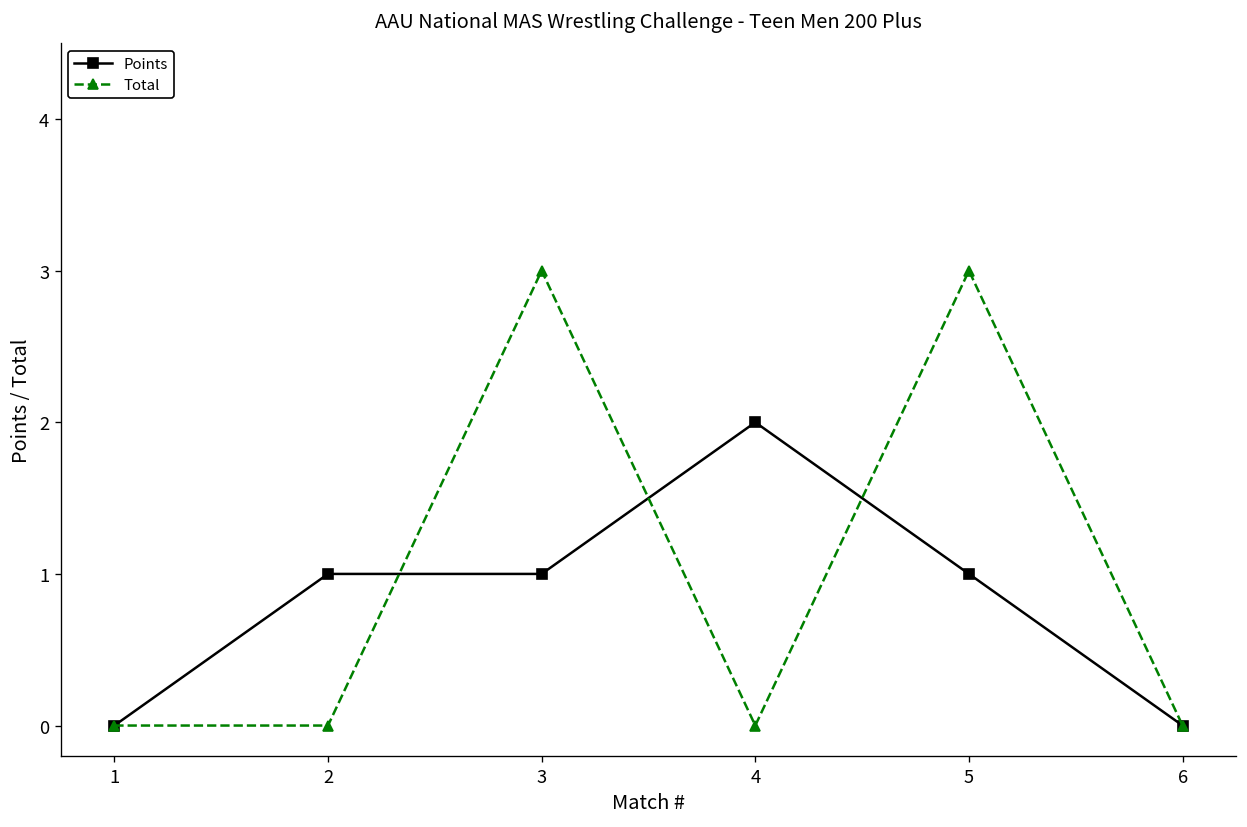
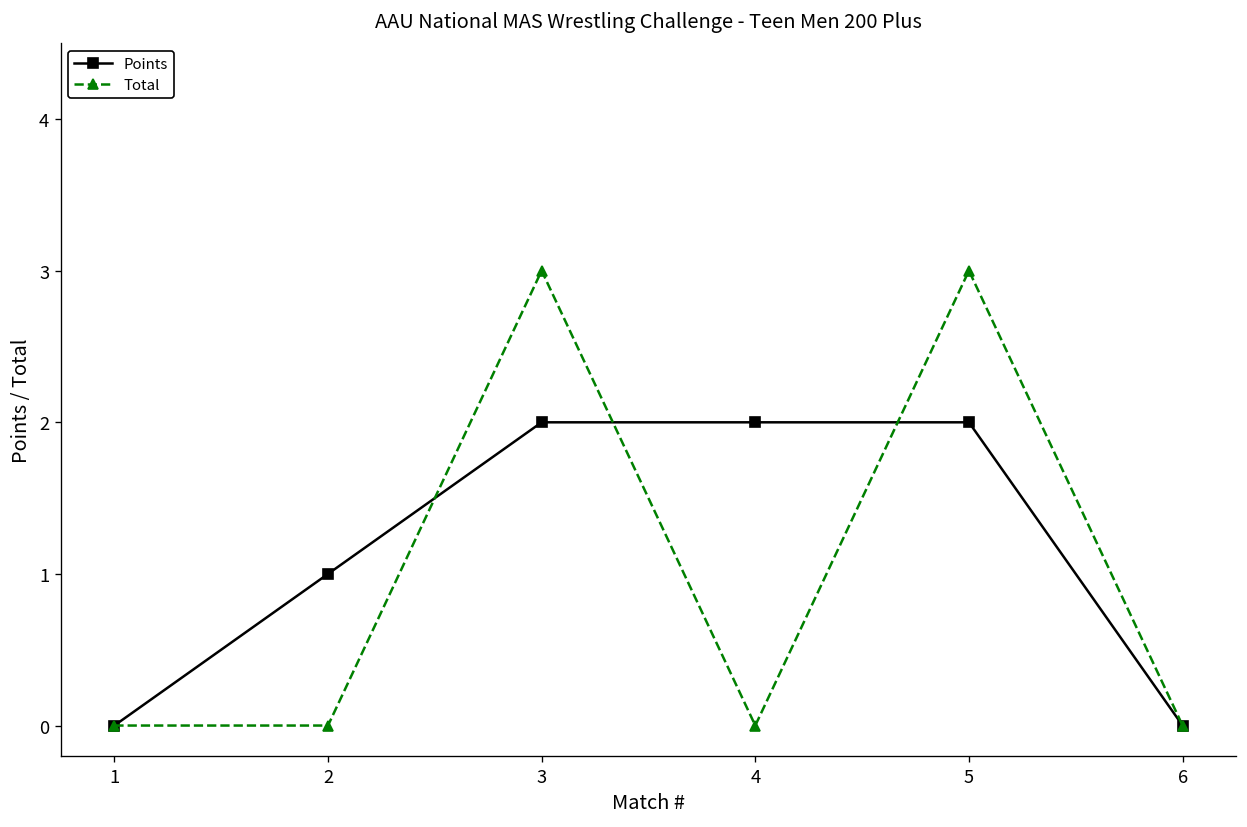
  {
    "Points": {
      "2": 1,
-     "3": 1,
+     "3": 2,
      "4": 2,
-     "5": 1
+     "5": 2
    },
    "Total": {
      "2": 0,
      "3": 3,
      "4": 0,
      "5": 3
    }
  }
